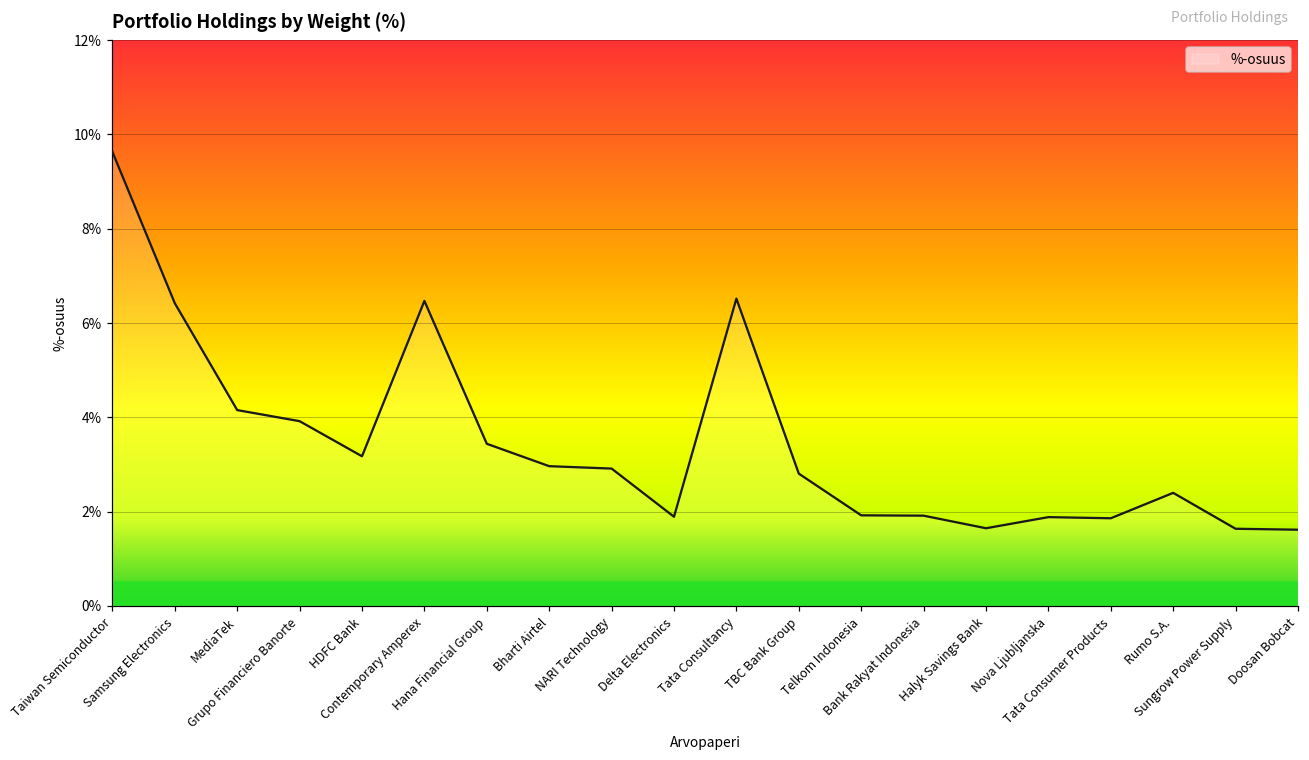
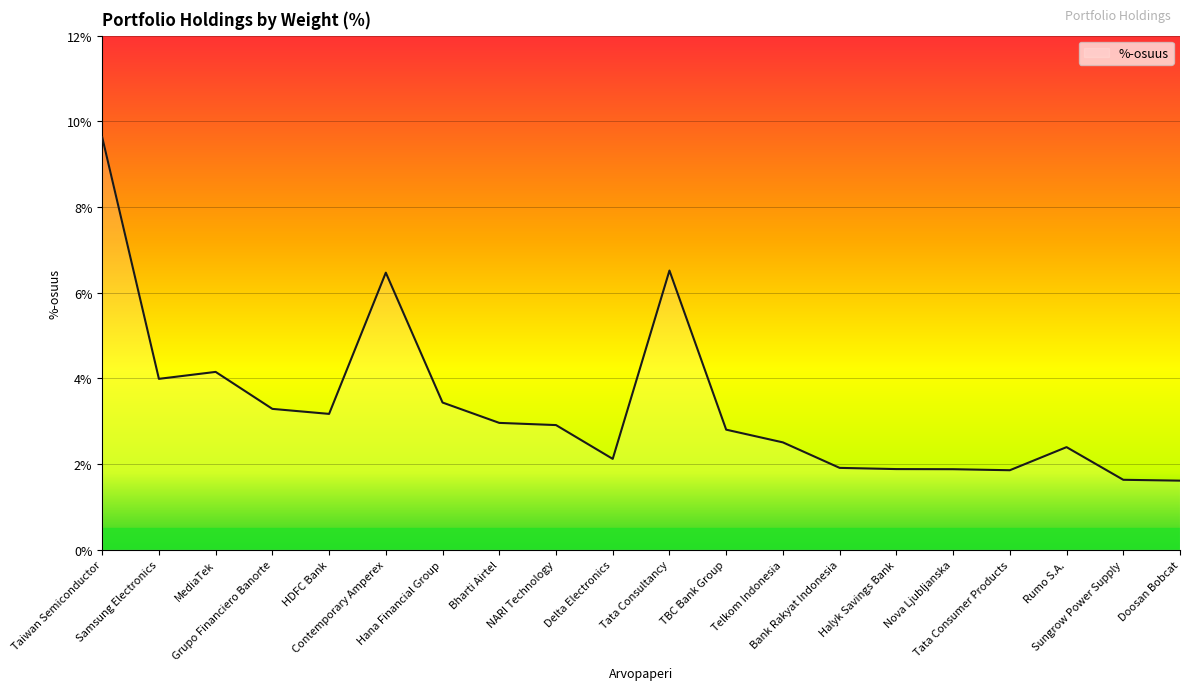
  {
    "Taiwan Semiconductor": "9.6%",
-   "Samsung Electronics": "6.4%",
+   "Samsung Electronics": "4.0%",
    "MediaTek": "4.2%",
-   "Grupo Financiero Banorte": "3.9%",
+   "Grupo Financiero Banorte": "3.3%",
    "HDFC Bank": "3.2%",
    "Contemporary Amperex": "6.5%",
    "Hana Financial Group": "3.4%",
    "Bharti Airtel": "3.0%",
    "NARI Technology": "2.9%",
-   "Delta Electronics": "1.9%",
+   "Delta Electronics": "2.1%",
    "Tata Consultancy": "6.5%",
    "TBC Bank Group": "2.8%",
-   "Telkom Indonesia": "1.9%",
+   "Telkom Indonesia": "2.5%",
    "Bank Rakyat Indonesia": "1.9%",
-   "Halyk Savings Bank": "1.6%",
+   "Halyk Savings Bank": "1.9%",
    "Nova Ljubljanska": "1.9%",
    "Tata Consumer Products": "1.9%",
    "Rumo S.A.": "2.4%",
    "Sungrow Power Supply": "1.6%",
    "Doosan Bobcat": "1.6%"
  }
